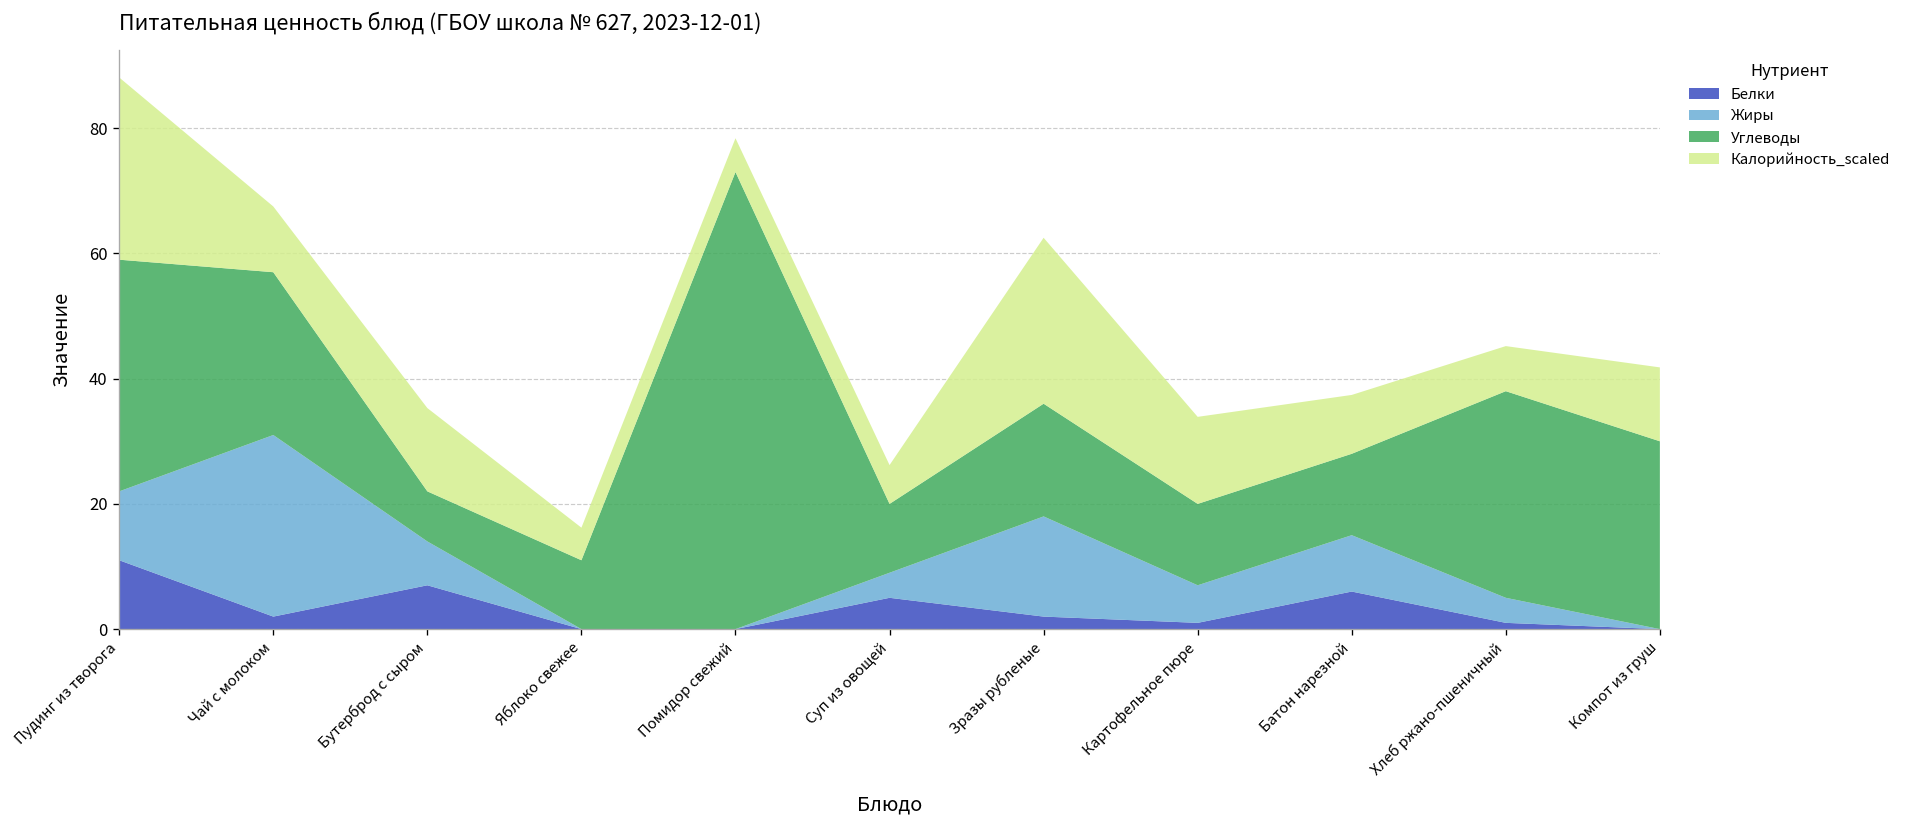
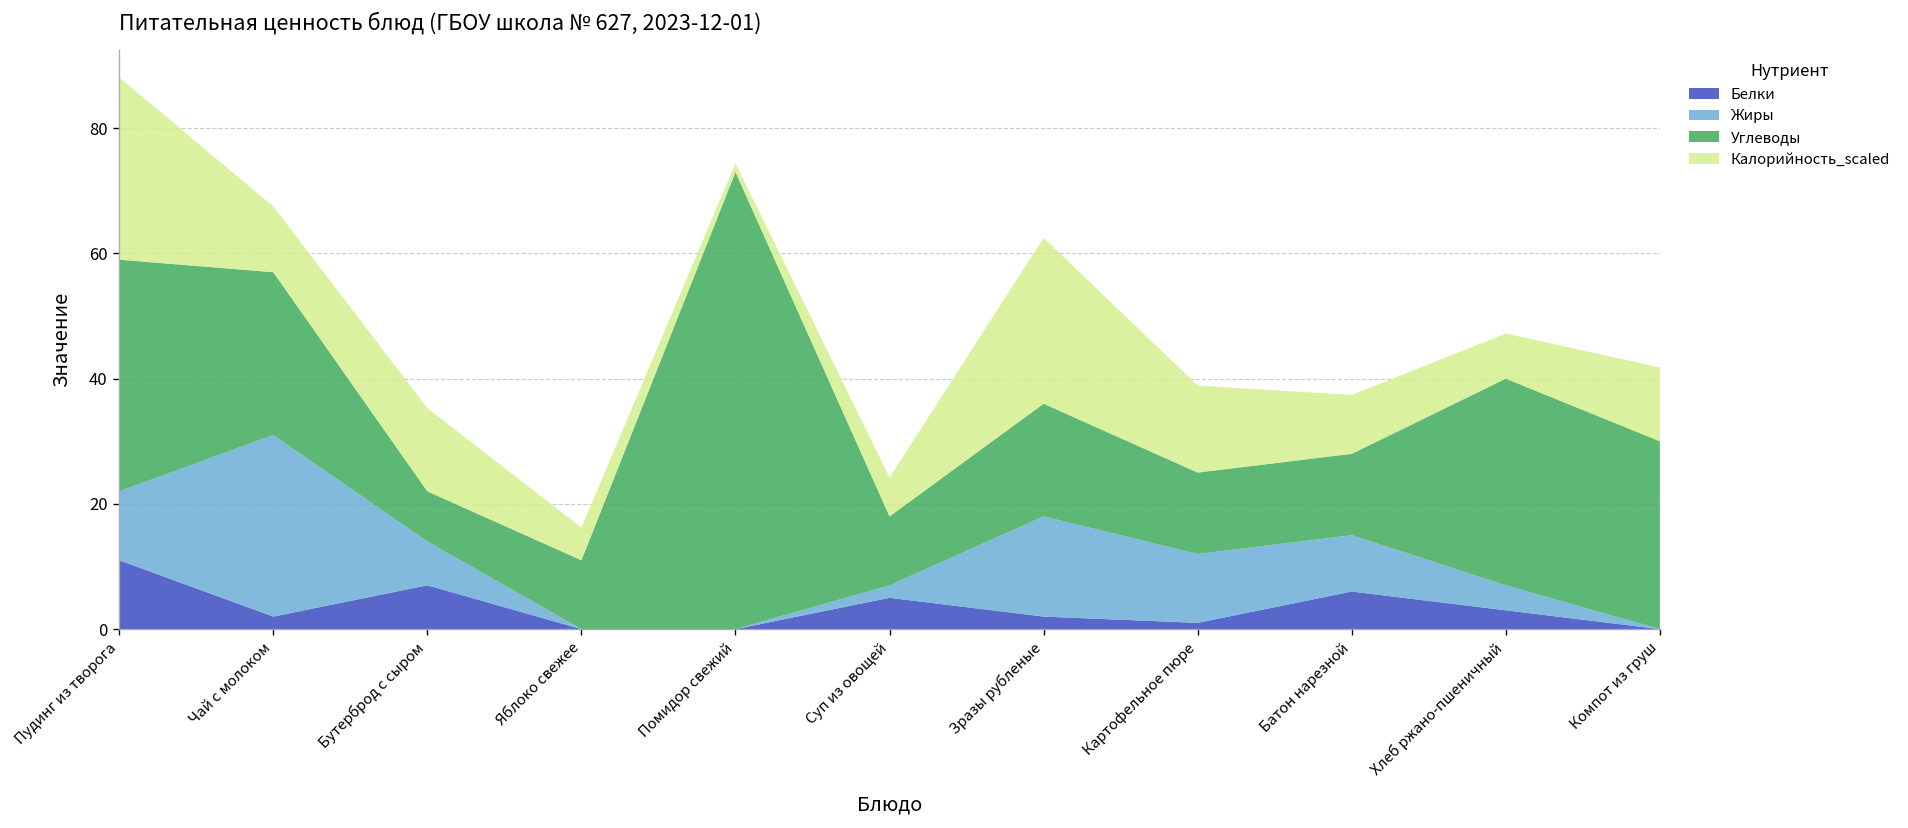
  {
    "Белки": {
      "Пудинг из творога": 11,
      "Чай с молоком": 2,
      "Бутерброд с сыром": 7,
      "Суп из овощей": 5,
      "Зразы рубленые": 2,
      "Картофельное пюре": 1,
      "Батон нарезной": 6,
-     "Хлеб ржано-пшеничный": 1
+     "Хлеб ржано-пшеничный": 3
    },
    "Жиры": {
      "Пудинг из творога": 11,
      "Чай с молоком": 29,
      "Бутерброд с сыром": 7,
-     "Суп из овощей": 4,
+     "Суп из овощей": 2,
      "Зразы рубленые": 16,
-     "Картофельное пюре": 6,
+     "Картофельное пюре": 11,
      "Батон нарезной": 9,
      "Хлеб ржано-пшеничный": 4
    },
    "Углеводы": {
      "Пудинг из творога": 37,
      "Чай с молоком": 26,
      "Бутерброд с сыром": 8,
      "Яблоко свежее": 11,
      "Помидор свежий": 73,
      "Суп из овощей": 11,
      "Зразы рубленые": 18,
      "Картофельное пюре": 13,
      "Батон нарезной": 13,
      "Хлеб ржано-пшеничный": 33,
      "Компот из груш": 30
    },
    "Калорийность_scaled": {
      "Пудинг из творога": 29,
      "Чай с молоком": 11,
      "Бутерброд с сыром": 13,
      "Яблоко свежее": 5,
-     "Помидор свежий": 5,
+     "Помидор свежий": 1,
      "Суп из овощей": 6,
      "Зразы рубленые": 27,
      "Картофельное пюре": 14,
      "Батон нарезной": 9,
      "Хлеб ржано-пшеничный": 7,
      "Компот из груш": 12
    }
  }
